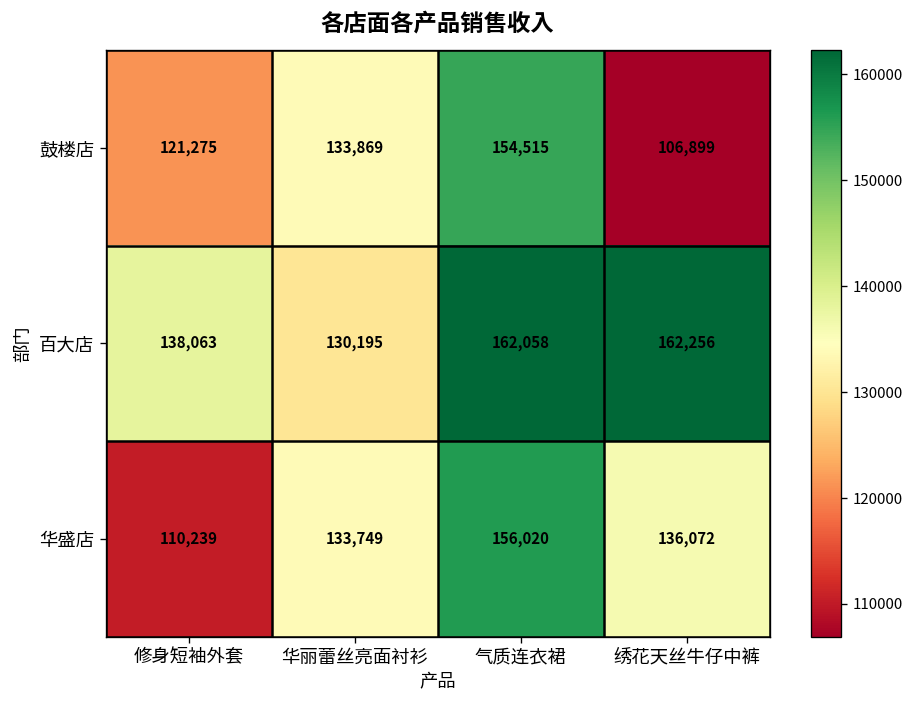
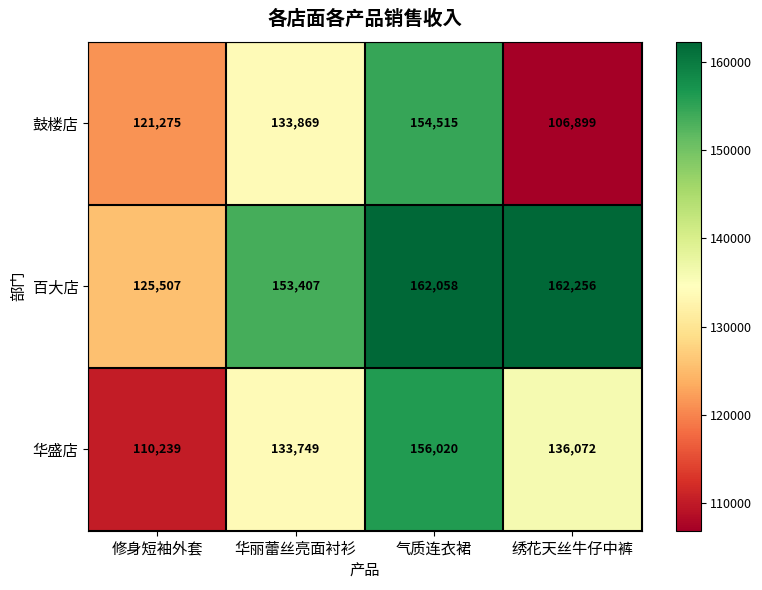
  {
    "鼓楼店": {
      "修身短袖外套": "121,275",
      "华丽蕾丝亮面衬衫": "133,869",
      "气质连衣裙": "154,515",
      "绣花天丝牛仔中裤": "106,899"
    },
    "百大店": {
-     "修身短袖外套": "138,063",
-     "华丽蕾丝亮面衬衫": "130,195",
+     "修身短袖外套": "125,507",
+     "华丽蕾丝亮面衬衫": "153,407",
      "气质连衣裙": "162,058",
      "绣花天丝牛仔中裤": "162,256"
    },
    "华盛店": {
      "修身短袖外套": "110,239",
      "华丽蕾丝亮面衬衫": "133,749",
      "气质连衣裙": "156,020",
      "绣花天丝牛仔中裤": "136,072"
    }
  }
